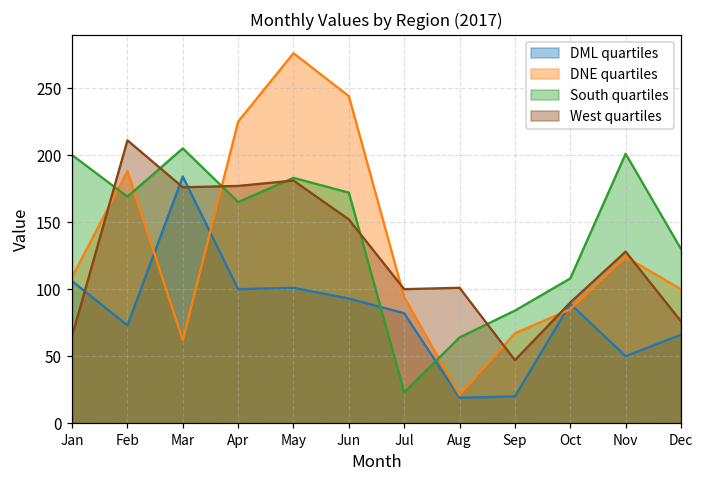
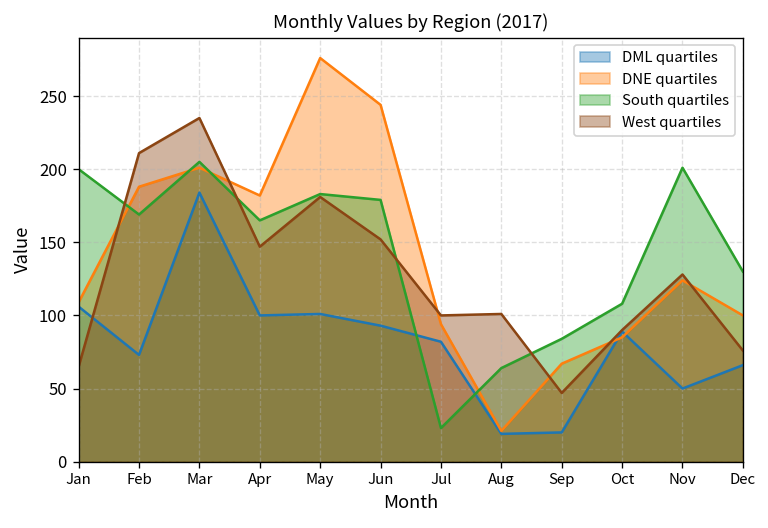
  {
    "DML quartiles": {
      "Jan": 106,
      "Feb": 73,
      "Mar": 184,
      "Apr": 100,
      "May": 101,
      "Jun": 93,
      "Jul": 82,
      "Sep": 20,
      "Nov": 50,
      "Dec": 66
    },
    "DNE quartiles": {
      "Jan": 109,
      "Feb": 188,
-     "Mar": 62,
-     "Apr": 225,
+     "Mar": 201,
+     "Apr": 182,
      "May": 276,
      "Jun": 244,
      "Jul": 94,
      "Sep": 67,
      "Oct": 85,
      "Nov": 124,
      "Dec": 100
    },
    "South quartiles": {
      "Jan": 200,
      "Feb": 169,
      "Mar": 205,
      "Apr": 165,
-     "Jun": 172,
+     "Jun": 179,
      "Jul": 23,
      "Aug": 64,
      "Sep": 84,
      "Oct": 108,
      "Nov": 201,
      "Dec": 130
    },
    "West quartiles": {
      "Jan": 65,
      "Feb": 211,
-     "Mar": 176,
-     "Apr": 177,
+     "Mar": 235,
+     "Apr": 147,
      "Jun": 152,
      "Jul": 100,
      "Aug": 101,
      "Sep": 47,
      "Nov": 128,
      "Dec": 76
    }
  }
